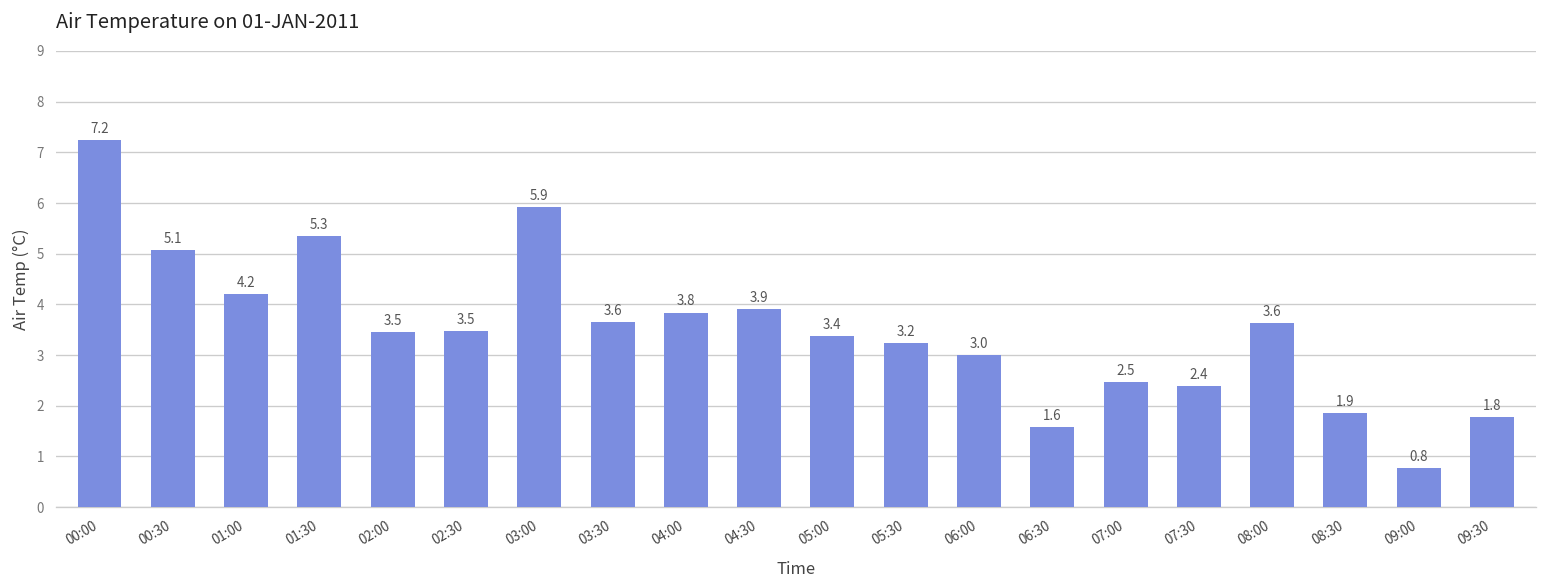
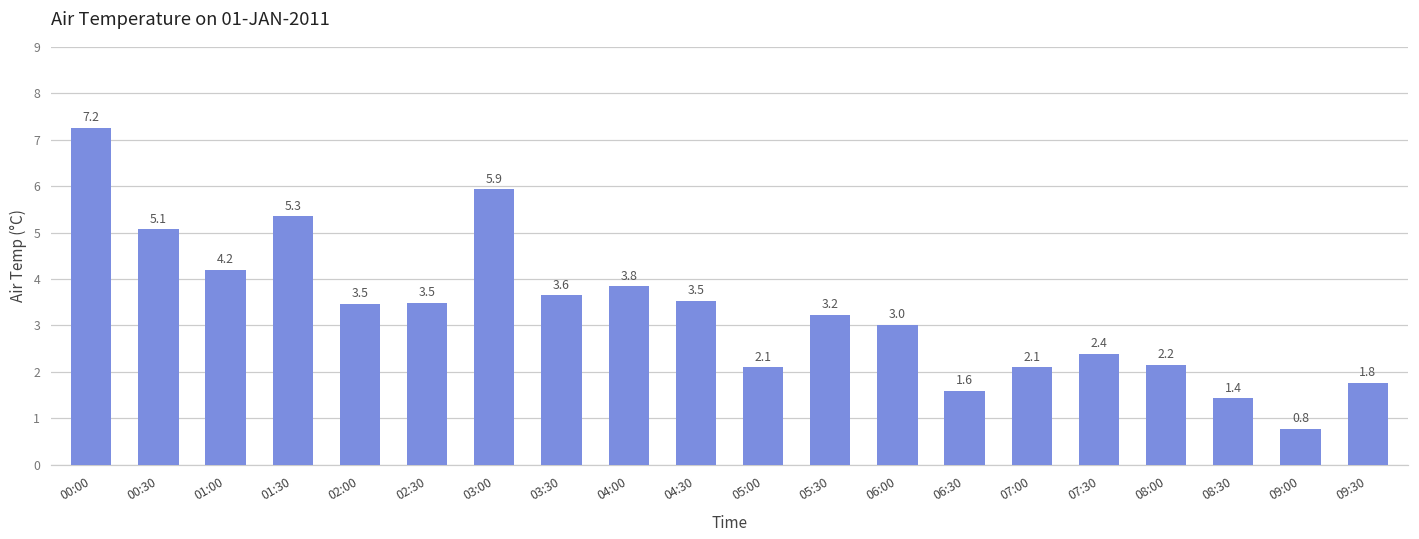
  {
    "00:00": 7.2,
    "00:30": 5.1,
    "01:00": 4.2,
    "01:30": 5.3,
    "02:00": 3.5,
    "02:30": 3.5,
    "03:00": 5.9,
    "03:30": 3.6,
    "04:00": 3.8,
-   "04:30": 3.9,
-   "05:00": 3.4,
+   "04:30": 3.5,
+   "05:00": 2.1,
    "05:30": 3.2,
    "06:00": 3.0,
    "06:30": 1.6,
-   "07:00": 2.5,
+   "07:00": 2.1,
    "07:30": 2.4,
-   "08:00": 3.6,
-   "08:30": 1.9,
+   "08:00": 2.2,
+   "08:30": 1.4,
    "09:00": 0.8,
    "09:30": 1.8
  }
